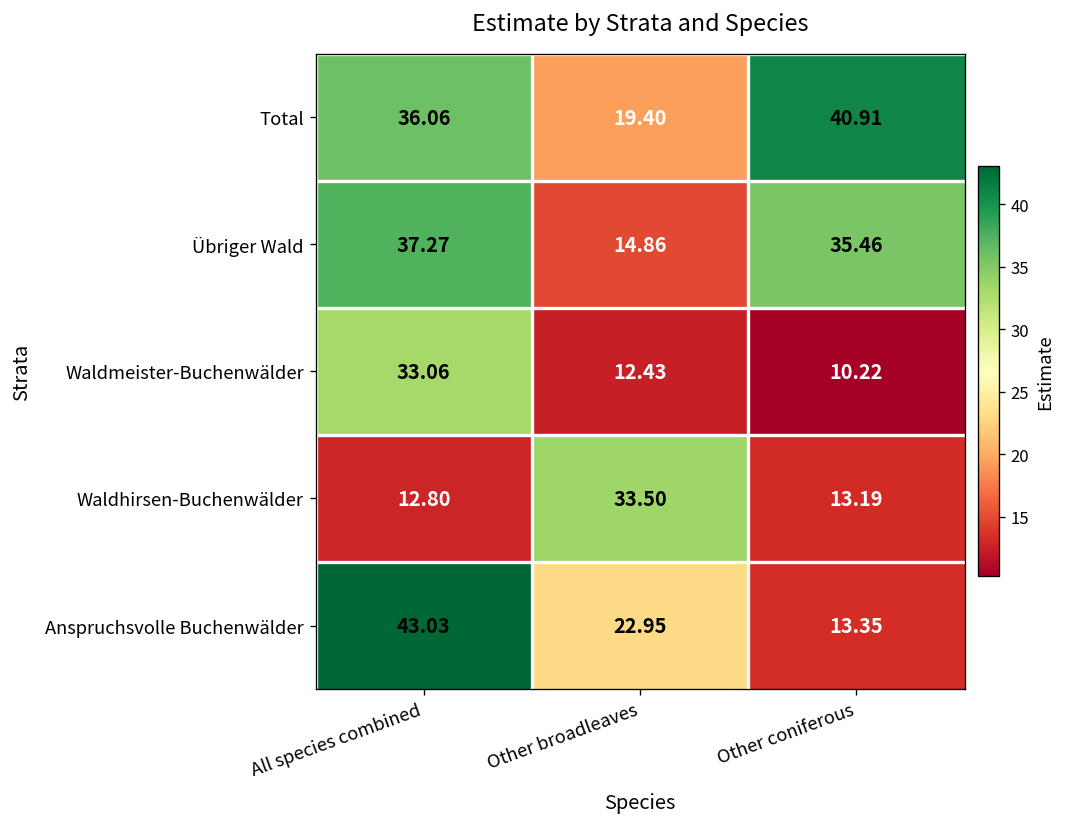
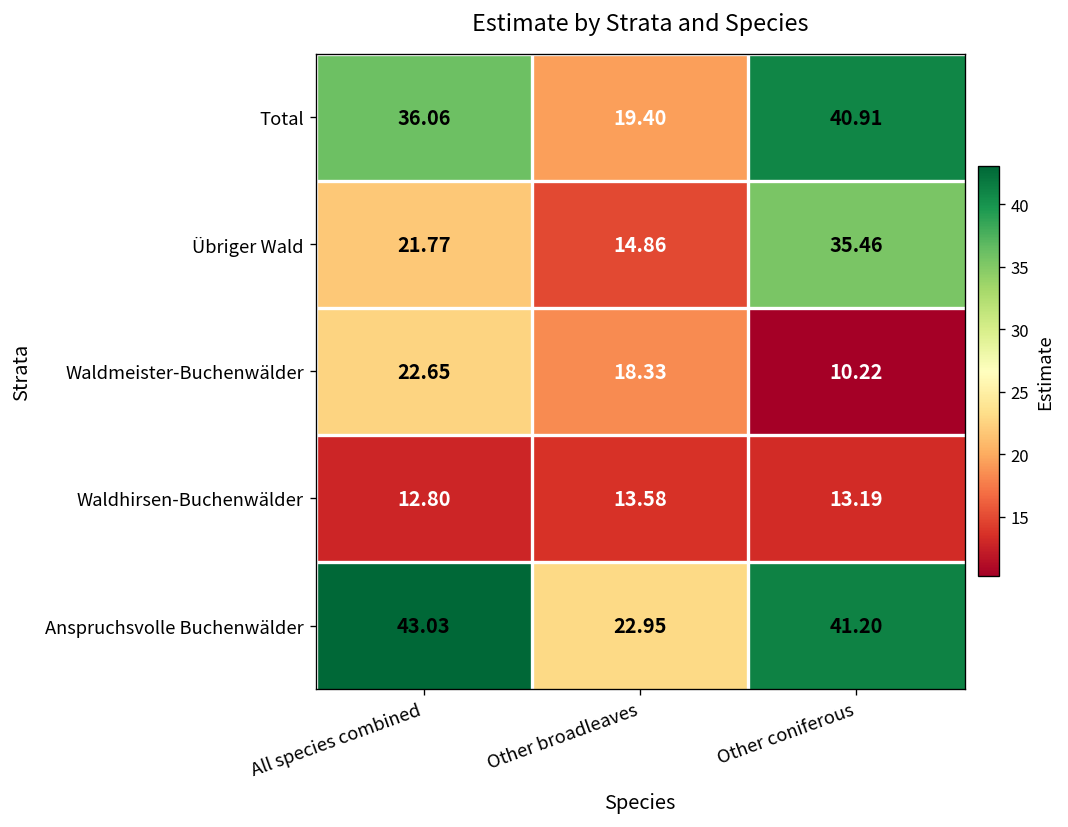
  {
    "Total": {
      "All species combined": 36.06,
      "Other broadleaves": 19.40,
      "Other coniferous": 40.91
    },
    "Übriger Wald": {
-     "All species combined": 37.27,
+     "All species combined": 21.77,
      "Other broadleaves": 14.86,
      "Other coniferous": 35.46
    },
    "Waldmeister-Buchenwälder": {
-     "All species combined": 33.06,
-     "Other broadleaves": 12.43,
+     "All species combined": 22.65,
+     "Other broadleaves": 18.33,
      "Other coniferous": 10.22
    },
    "Waldhirsen-Buchenwälder": {
      "All species combined": 12.80,
-     "Other broadleaves": 33.50,
+     "Other broadleaves": 13.58,
      "Other coniferous": 13.19
    },
    "Anspruchsvolle Buchenwälder": {
      "All species combined": 43.03,
      "Other broadleaves": 22.95,
-     "Other coniferous": 13.35
+     "Other coniferous": 41.20
    }
  }
